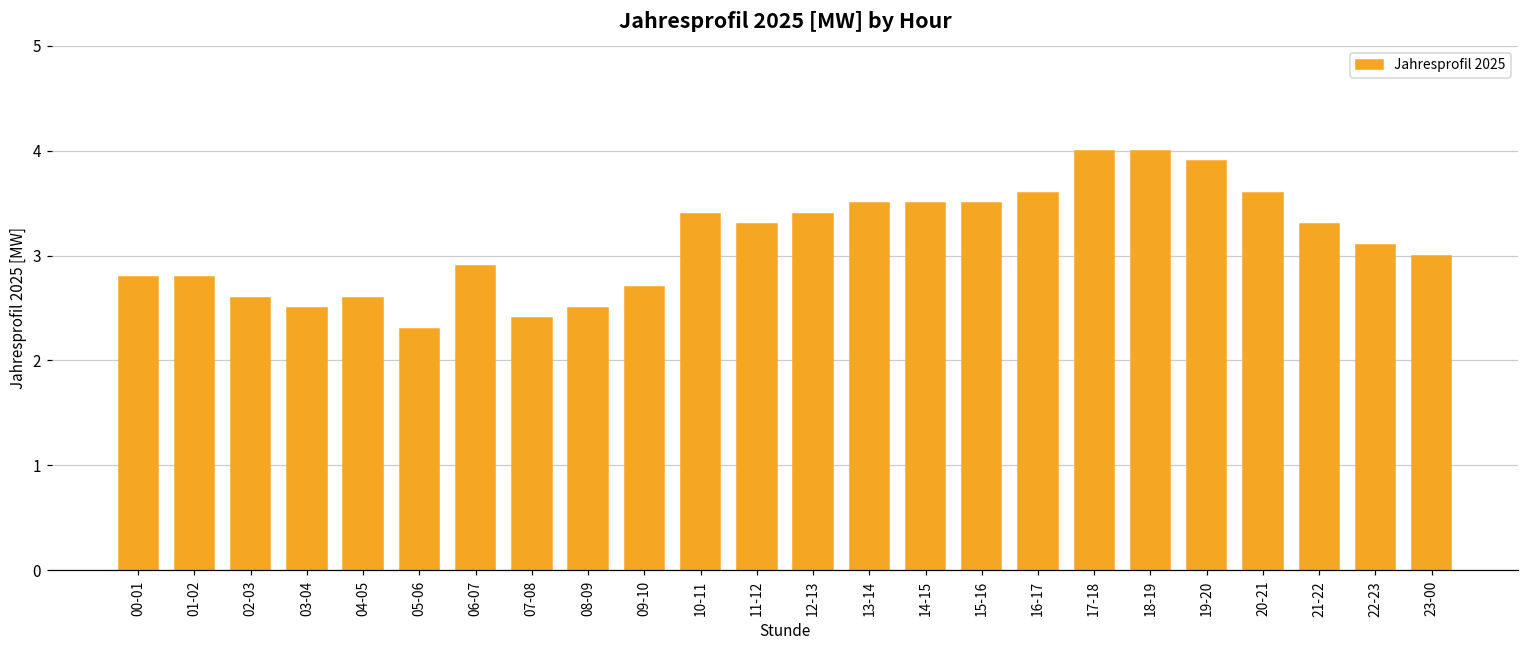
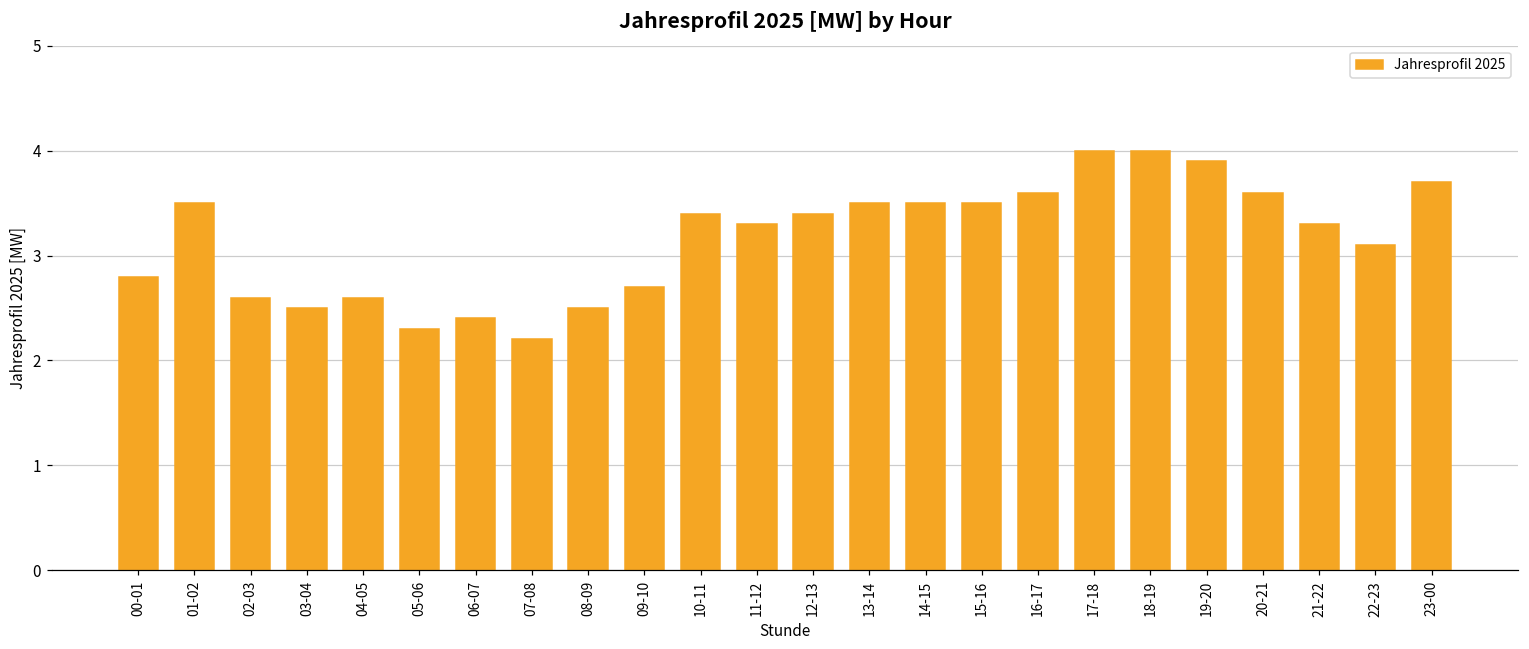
  {
    "00-01": 2.8,
-   "01-02": 2.8,
+   "01-02": 3.5,
    "02-03": 2.6,
    "03-04": 2.5,
    "04-05": 2.6,
    "05-06": 2.3,
-   "06-07": 2.9,
-   "07-08": 2.4,
+   "06-07": 2.4,
+   "07-08": 2.2,
    "08-09": 2.5,
    "09-10": 2.7,
    "10-11": 3.4,
    "11-12": 3.3,
    "12-13": 3.4,
    "13-14": 3.5,
    "14-15": 3.5,
    "15-16": 3.5,
    "16-17": 3.6,
    "17-18": 4.0,
    "18-19": 4.0,
    "19-20": 3.9,
    "20-21": 3.6,
    "21-22": 3.3,
    "22-23": 3.1,
-   "23-00": 3.0
+   "23-00": 3.7
  }
